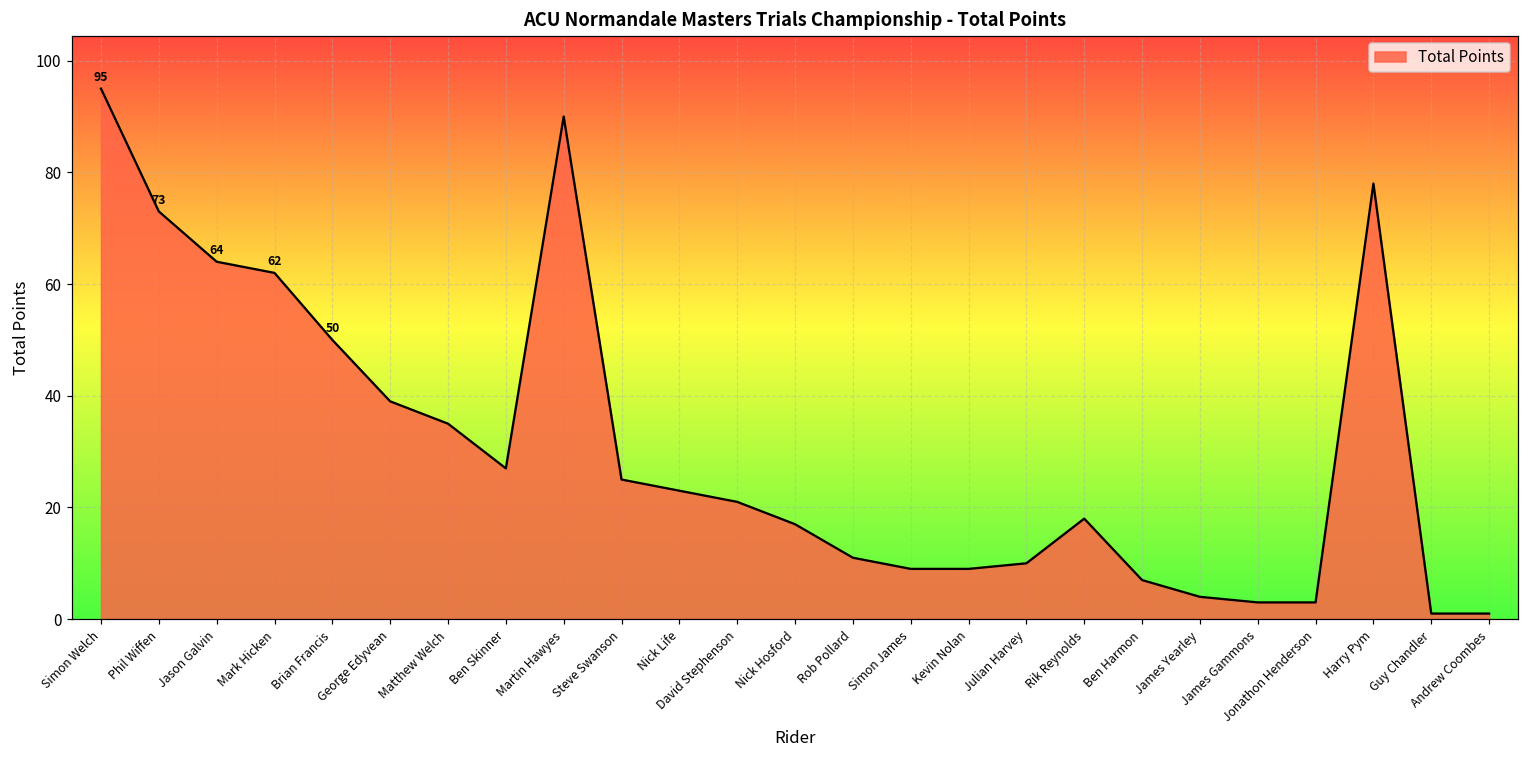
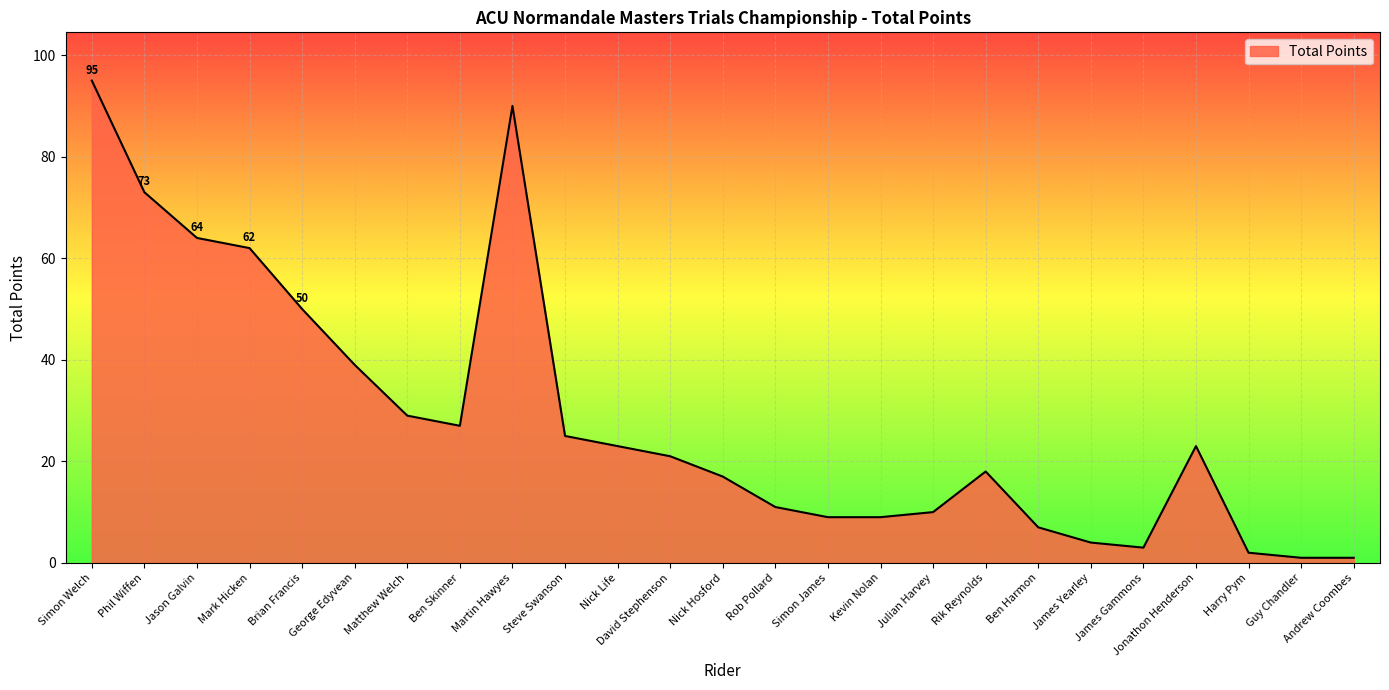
  {
    "George Edyvean": 39,
-   "Matthew Welch": 35,
+   "Matthew Welch": 29,
    "Ben Skinner": 27,
    "Martin Hawyes": 90,
    "Steve Swanson": 25,
    "Nick Life": 23,
    "David Stephenson": 21,
    "Nick Hosford": 17,
    "Rob Pollard": 11,
    "Simon James": 9,
    "Kevin Nolan": 9,
    "Julian Harvey": 10,
    "Rik Reynolds": 18,
    "Ben Harmon": 7,
    "James Yearley": 4,
    "James Gammons": 3,
-   "Jonathon Henderson": 3,
-   "Harry Pym": 78,
+   "Jonathon Henderson": 23,
+   "Harry Pym": 2,
    "Guy Chandler": 1,
    "Andrew Coombes": 1
  }
